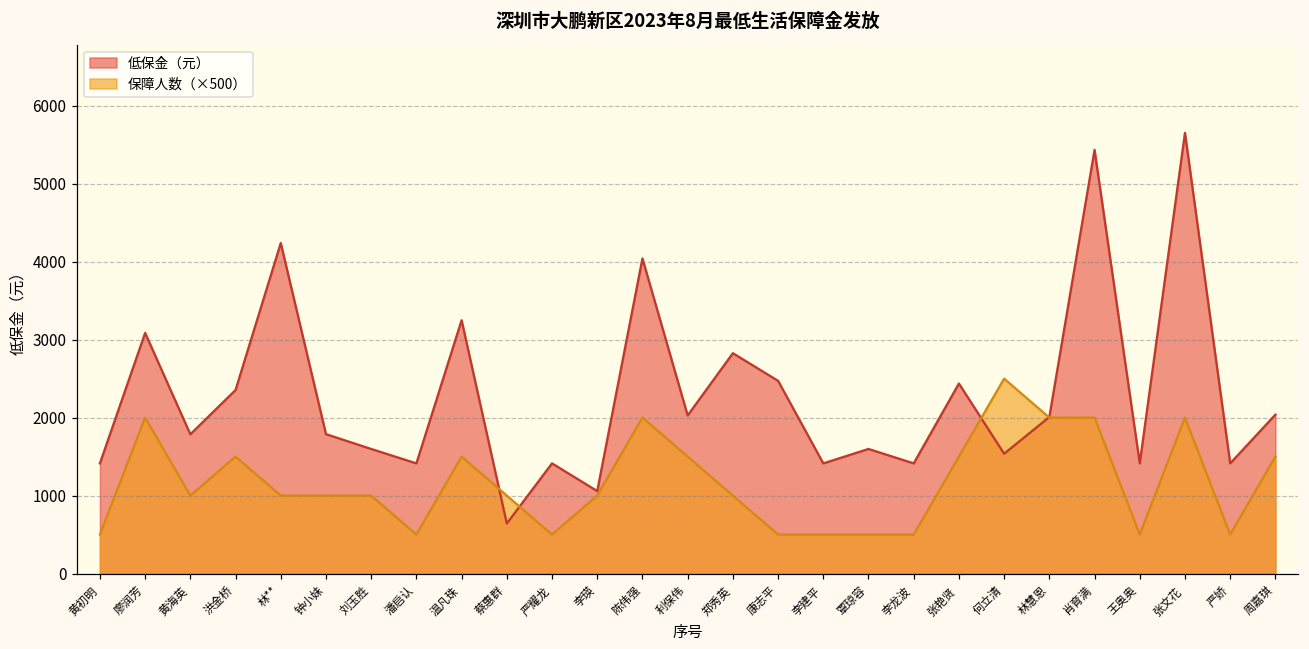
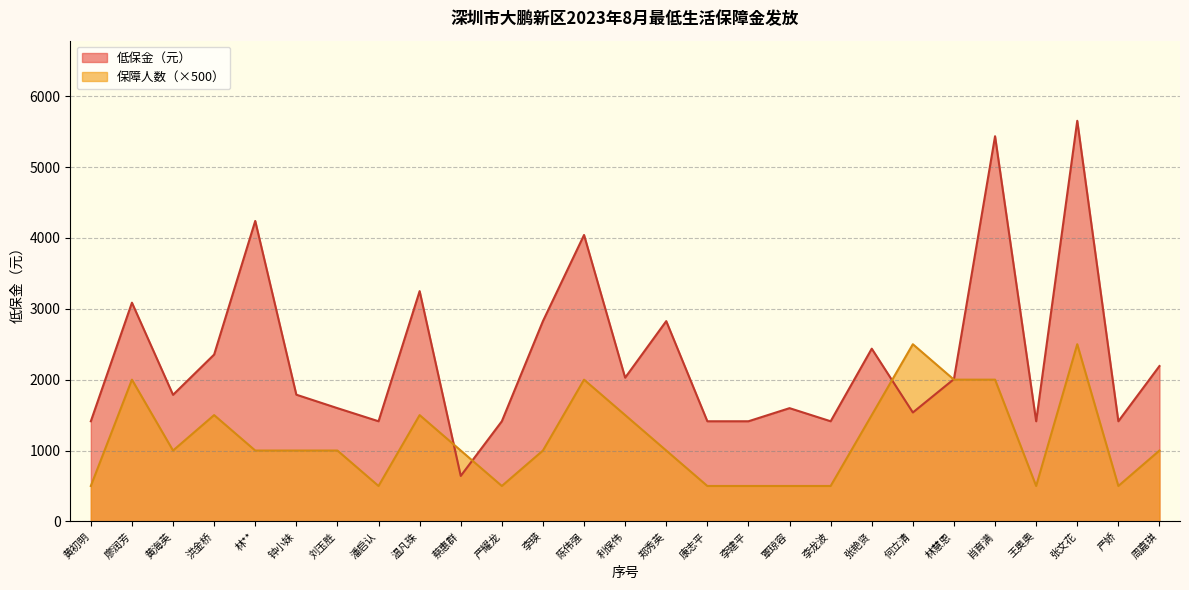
  {
    "低保金（元）": {
      "黄初明": 1400,
      "廖润芳": 3100,
      "黄海英": 1800,
      "洪金桥": 2400,
      "林**": 4200,
      "钟小妹": 1800,
      "刘玉胜": 1600,
      "潘启认": 1400,
      "温凡珠": 3200,
      "蔡惠群": 600,
      "严耀龙": 1400,
-     "李瑛": 1100,
+     "李瑛": 2800,
      "陈伟强": 4000,
      "利保伟": 2000,
      "郑秀英": 2800,
-     "康志平": 2500,
+     "康志平": 1400,
      "李建平": 1400,
      "覃琼容": 1600,
      "李龙波": 1400,
      "张艳贤": 2400,
      "何立清": 1500,
      "肖育满": 5400,
      "王奥奥": 1400,
      "张文花": 5700,
      "严娇": 1400,
-     "周嘉琪": 2000
+     "周嘉琪": 2200
    },
    "保障人数（×500）": {
      "黄初明": 500,
      "廖润芳": 2000,
      "黄海英": 1000,
      "洪金桥": 1500,
      "林**": 1000,
      "钟小妹": 1000,
      "刘玉胜": 1000,
      "潘启认": 500,
      "温凡珠": 1500,
      "蔡惠群": 1000,
      "严耀龙": 500,
      "李瑛": 1000,
      "陈伟强": 2000,
      "利保伟": 1500,
      "郑秀英": 1000,
      "康志平": 500,
      "李建平": 500,
      "覃琼容": 500,
      "李龙波": 500,
      "张艳贤": 1500,
      "何立清": 2500,
      "肖育满": 2000,
      "王奥奥": 500,
-     "张文花": 2000,
+     "张文花": 2500,
      "严娇": 500,
-     "周嘉琪": 1500
+     "周嘉琪": 1000
    }
  }
